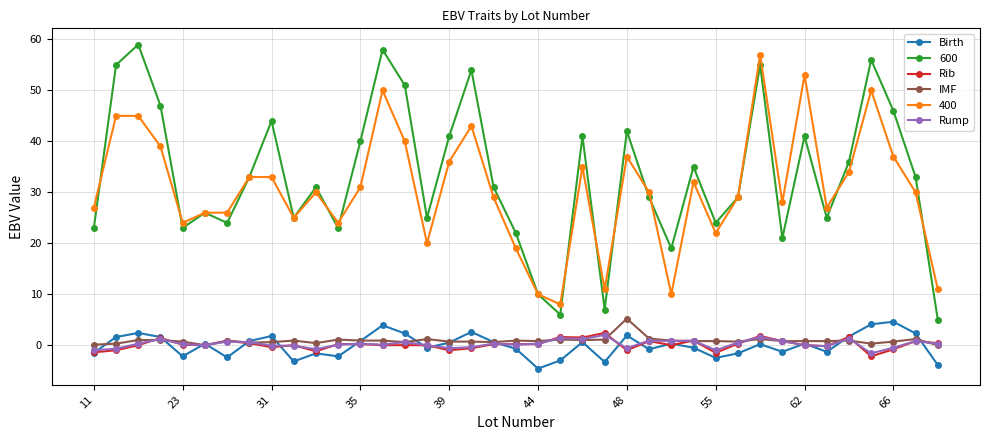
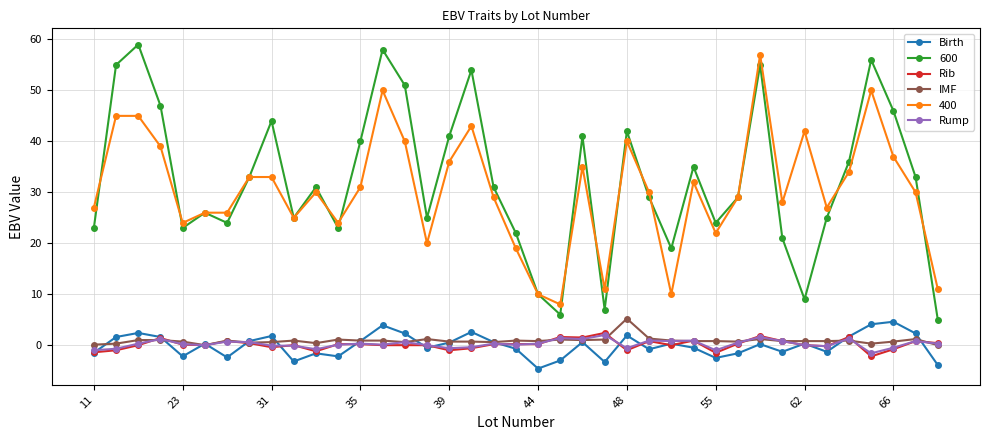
  {
    "Birth": {
      "44": -5,
      "48": 2,
      "55": -3,
      "66": 5
    },
    "600": {
      "39": 41,
      "48": 42,
      "55": 24,
-     "62": 41,
+     "62": 9,
      "66": 46
    },
    "IMF": {
      "48": 5,
      "55": 1,
      "66": 1
    },
    "400": {
      "39": 36,
-     "48": 37,
+     "48": 40,
      "55": 22,
-     "62": 53,
+     "62": 42,
      "66": 37
    }
  }
